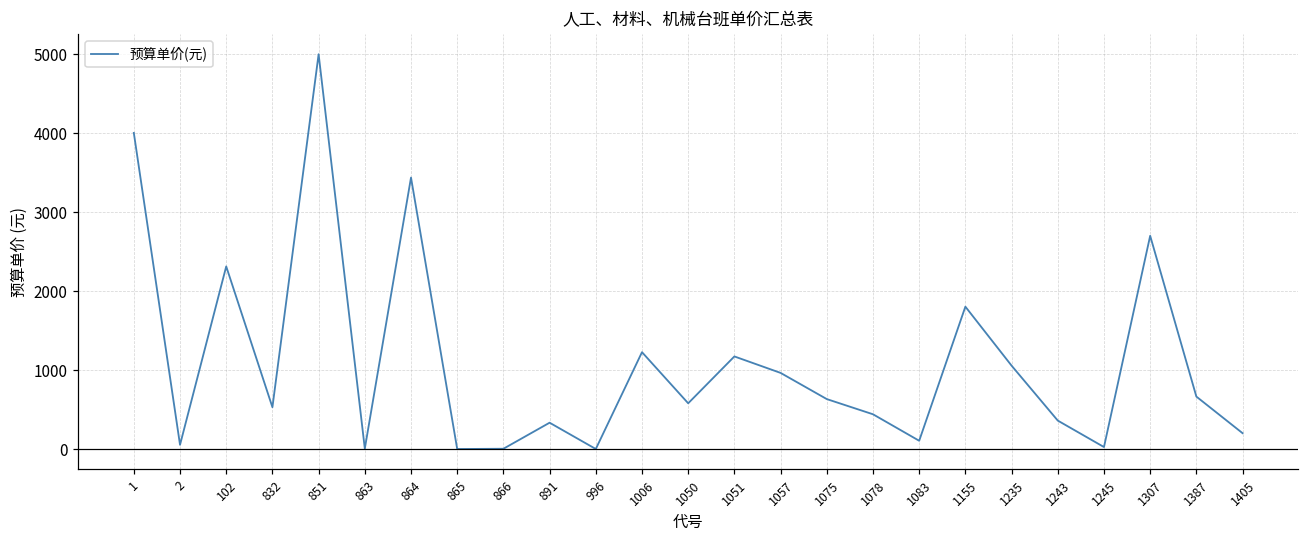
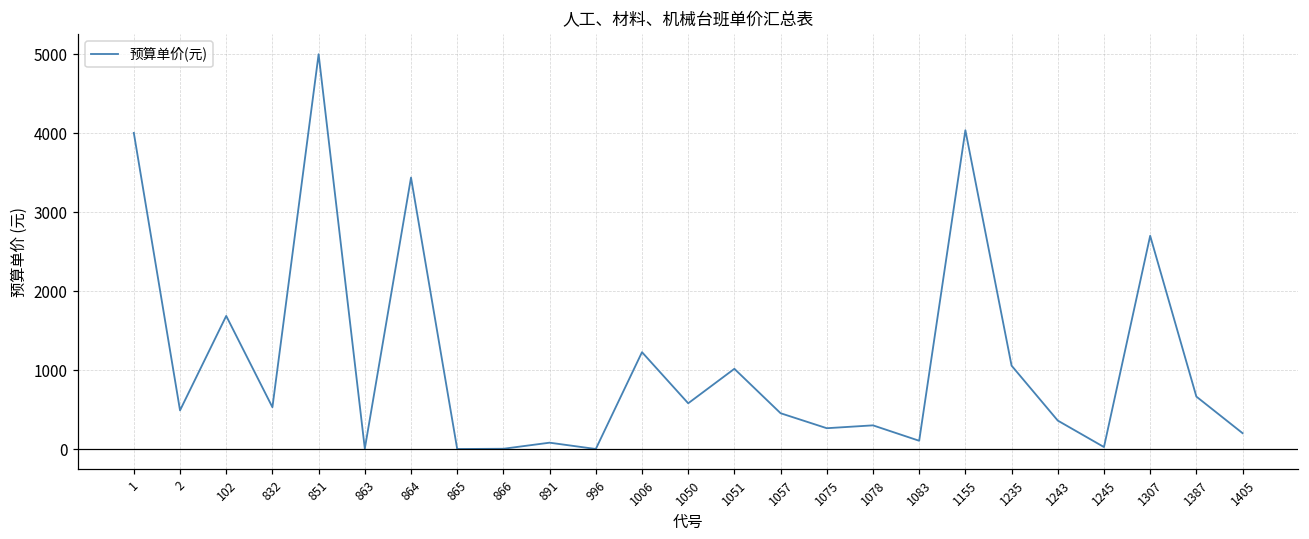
  {
    "1": 4000,
-   "2": 100,
-   "102": 2300,
+   "2": 500,
+   "102": 1700,
    "832": 500,
    "851": 5000,
    "863": 0,
    "864": 3400,
    "865": 0,
    "866": 0,
-   "891": 300,
+   "891": 100,
    "996": 0,
    "1006": 1200,
    "1050": 600,
-   "1051": 1200,
-   "1057": 1000,
-   "1075": 600,
-   "1078": 400,
+   "1051": 1000,
+   "1057": 500,
+   "1075": 300,
+   "1078": 300,
    "1083": 100,
-   "1155": 1800,
+   "1155": 4000,
    "1235": 1100,
    "1243": 400,
    "1245": 0,
    "1307": 2700,
    "1387": 700,
    "1405": 200
  }
